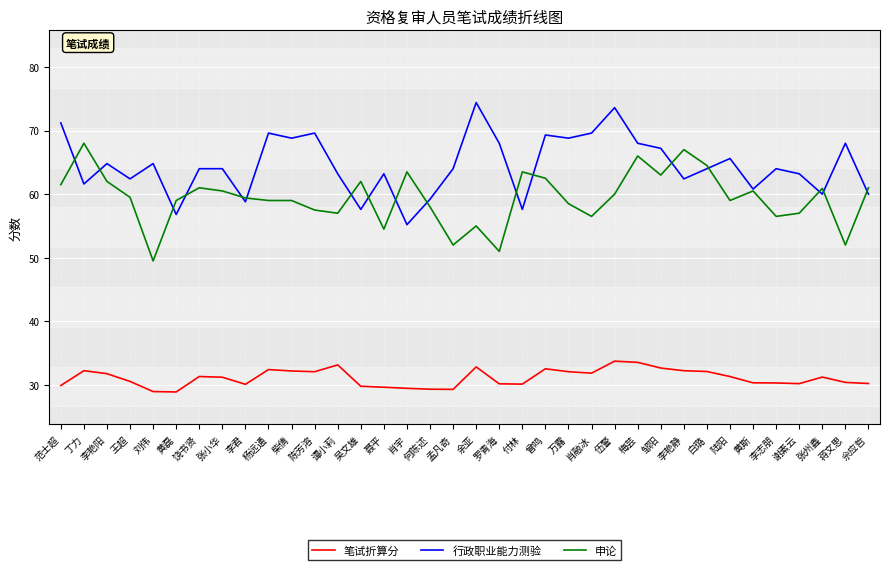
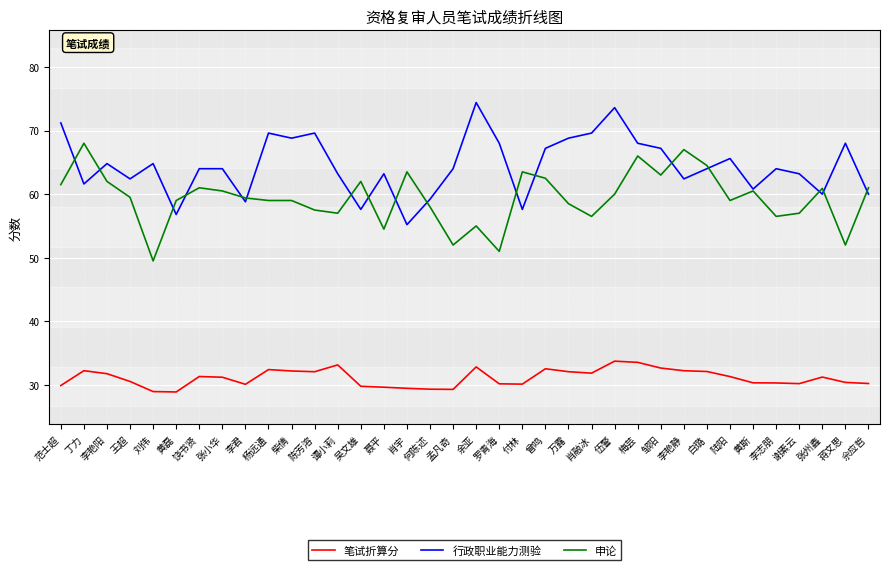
  {
    "笔试折算分": {
      "范士超": 30,
      "丁力": 32,
      "李艳阳": 32,
      "王超": 31,
      "刘伟": 29,
      "黄磊": 29,
      "饶书贤": 31,
      "张小华": 31,
      "李君": 30,
      "杨远通": 32,
      "柴倩": 32,
      "陈芳溶": 32,
      "谭小莉": 33,
      "吴文雄": 30,
      "聂平": 30,
      "肖宇": 29,
      "何陈述": 29,
      "孟凡奇": 29,
      "余亚": 33,
      "罗青海": 30,
      "付林": 30,
      "曾鸣": 33,
      "万露": 32,
      "肖融冰": 32,
      "伍警": 34,
      "梅芸": 34,
      "邹阳": 33,
      "李艳静": 32,
      "白璐": 32,
      "陆阳": 31,
      "黄斯": 30,
      "李志朋": 30,
      "谢素云": 30,
      "张州鑫": 31,
      "蒋文思": 30,
      "佘应哲": 30
    },
    "行政职业能力测验": {
      "范士超": 71,
      "丁力": 62,
      "李艳阳": 65,
      "王超": 62,
      "刘伟": 65,
      "黄磊": 57,
      "饶书贤": 64,
      "张小华": 64,
      "李君": 59,
      "杨远通": 70,
      "柴倩": 69,
      "陈芳溶": 70,
      "谭小莉": 63,
      "吴文雄": 58,
      "聂平": 63,
      "肖宇": 55,
      "何陈述": 59,
      "孟凡奇": 64,
      "余亚": 74,
      "罗青海": 68,
      "付林": 58,
-     "曾鸣": 69,
+     "曾鸣": 67,
      "万露": 69,
      "肖融冰": 70,
      "伍警": 74,
      "梅芸": 68,
      "邹阳": 67,
      "李艳静": 62,
      "白璐": 64,
      "陆阳": 66,
      "李志朋": 64,
      "谢素云": 63,
      "张州鑫": 60,
      "蒋文思": 68,
      "佘应哲": 60
    },
    "申论": {
      "范士超": 62,
      "丁力": 68,
      "李艳阳": 62,
      "王超": 60,
      "刘伟": 50,
      "黄磊": 59,
      "饶书贤": 61,
      "张小华": 61,
      "李君": 59,
      "杨远通": 59,
      "柴倩": 59,
      "陈芳溶": 58,
      "谭小莉": 57,
      "吴文雄": 62,
      "聂平": 55,
      "肖宇": 64,
      "何陈述": 58,
      "孟凡奇": 52,
      "余亚": 55,
      "罗青海": 51,
      "付林": 64,
      "曾鸣": 63,
      "万露": 59,
      "肖融冰": 57,
      "伍警": 60,
      "梅芸": 66,
      "邹阳": 63,
      "李艳静": 67,
      "白璐": 65,
      "陆阳": 59,
      "李志朋": 57,
      "谢素云": 57,
      "张州鑫": 61,
      "蒋文思": 52,
      "佘应哲": 61
    }
  }
